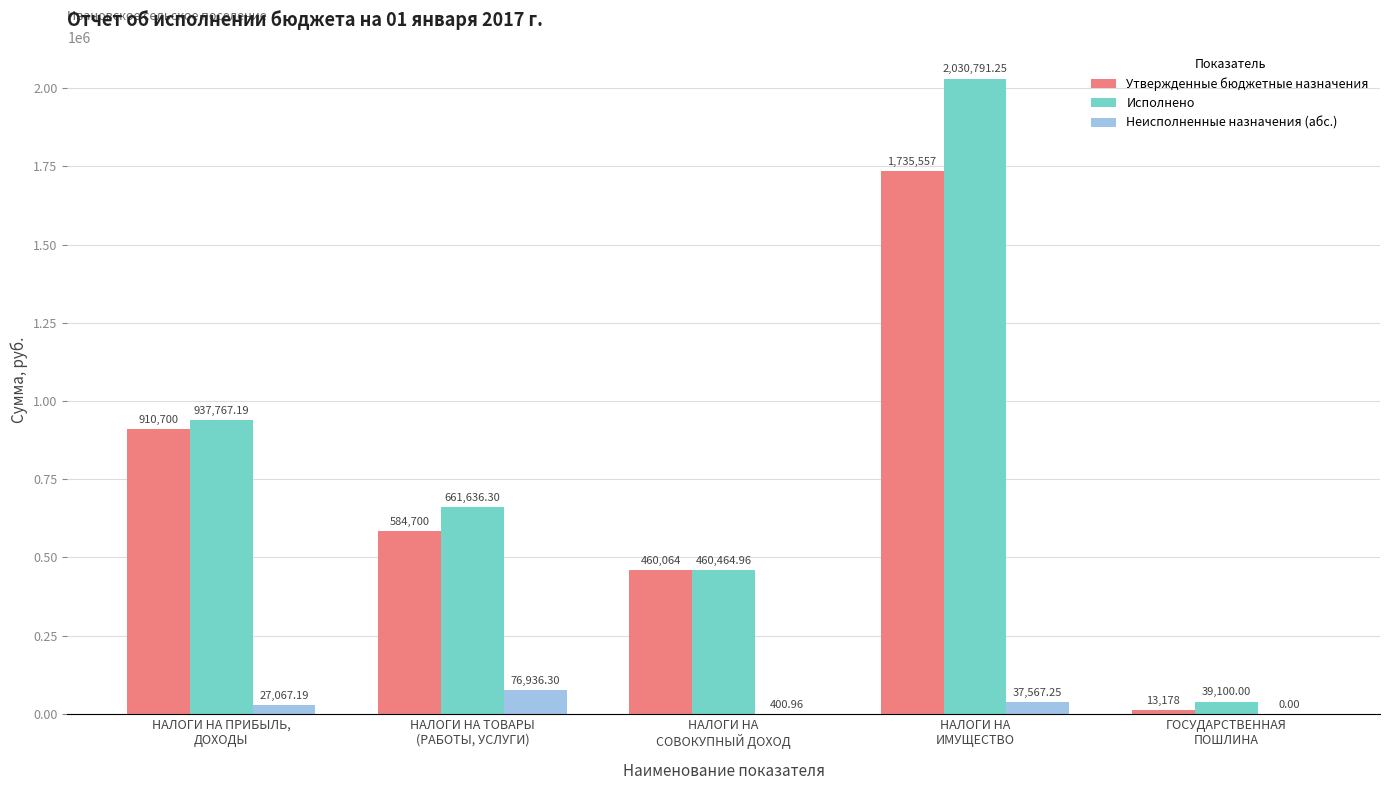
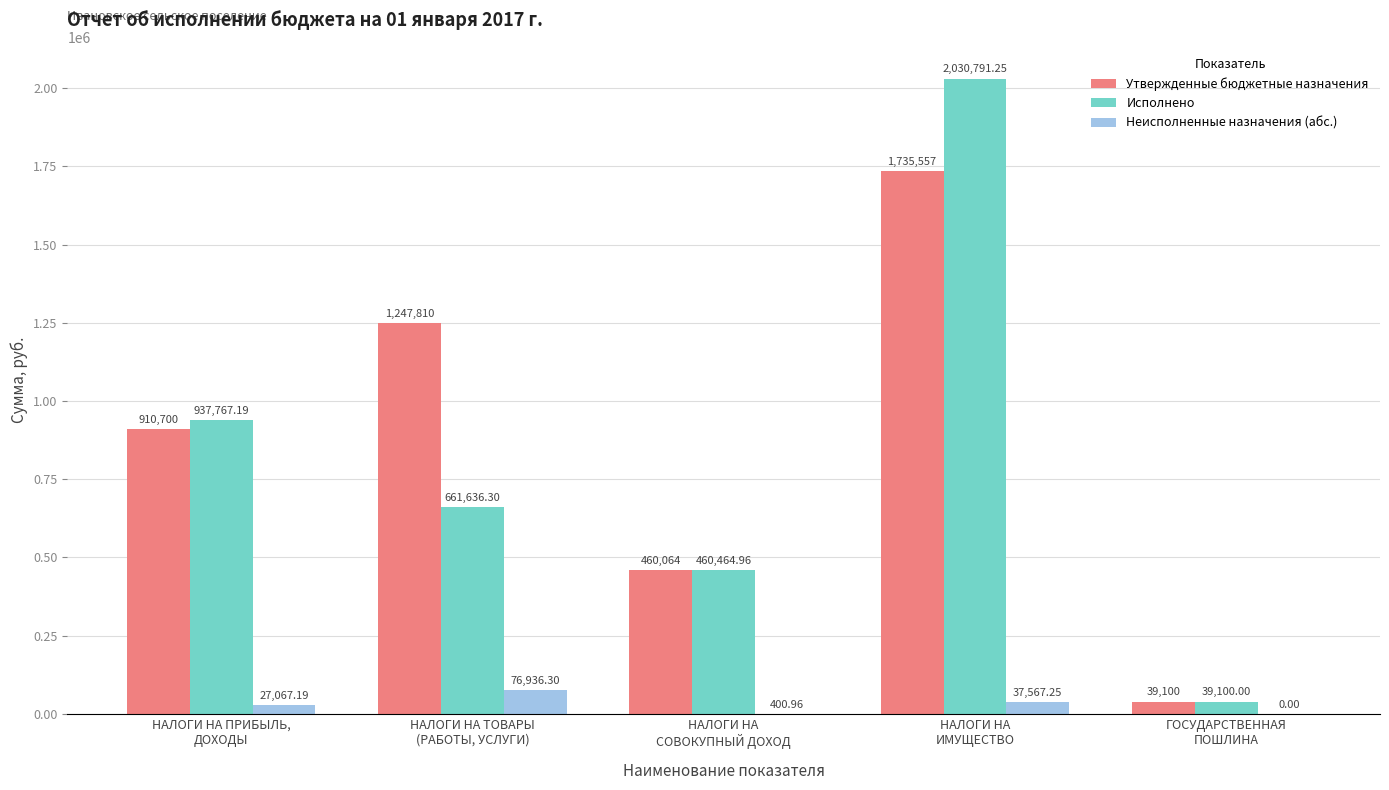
  {
    "Утвержденные бюджетные назначения": {
      "НАЛОГИ НА ПРИБЫЛЬ, ДОХОДЫ": "910,700",
-     "НАЛОГИ НА ТОВАРЫ (РАБОТЫ, УСЛУГИ)": "584,700",
+     "НАЛОГИ НА ТОВАРЫ (РАБОТЫ, УСЛУГИ)": "1,247,810",
      "НАЛОГИ НА СОВОКУПНЫЙ ДОХОД": "460,064",
      "НАЛОГИ НА ИМУЩЕСТВО": "1,735,557",
-     "ГОСУДАРСТВЕННАЯ ПОШЛИНА": "13,178"
+     "ГОСУДАРСТВЕННАЯ ПОШЛИНА": "39,100"
    }
  }
